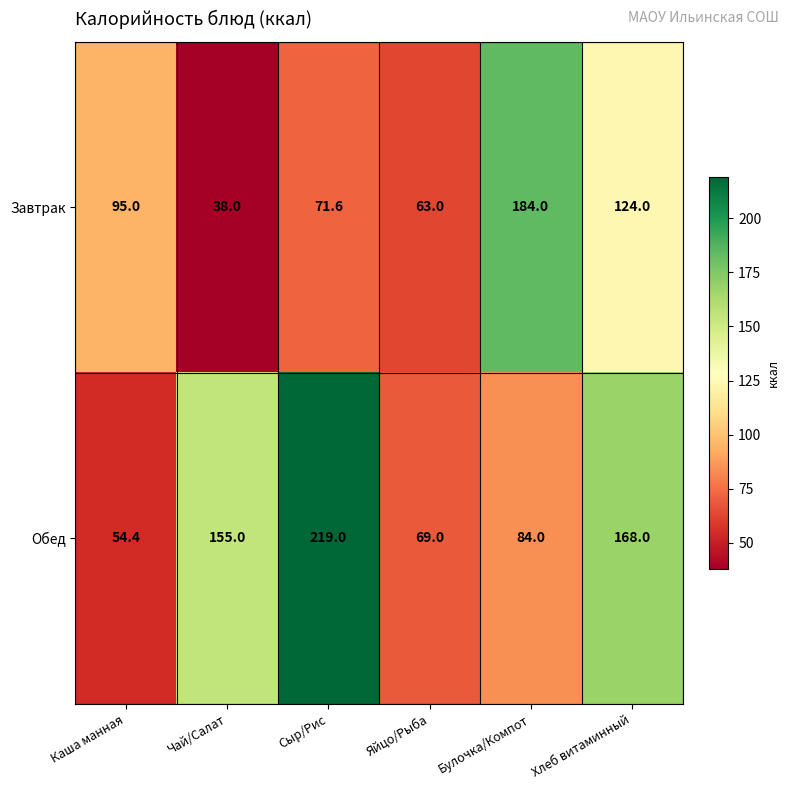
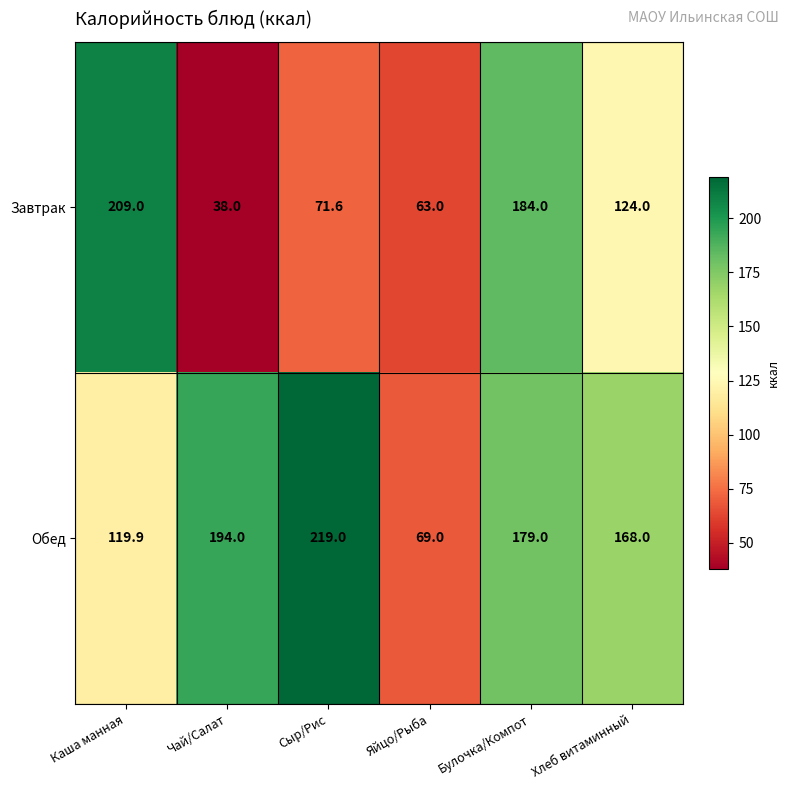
  {
    "Завтрак": {
-     "Каша манная": 95.0,
+     "Каша манная": 209.0,
      "Чай/Салат": 38.0,
      "Сыр/Рис": 71.6,
      "Яйцо/Рыба": 63.0,
      "Булочка/Компот": 184.0,
      "Хлеб витаминный": 124.0
    },
    "Обед": {
-     "Каша манная": 54.4,
-     "Чай/Салат": 155.0,
+     "Каша манная": 119.9,
+     "Чай/Салат": 194.0,
      "Сыр/Рис": 219.0,
      "Яйцо/Рыба": 69.0,
-     "Булочка/Компот": 84.0,
+     "Булочка/Компот": 179.0,
      "Хлеб витаминный": 168.0
    }
  }
